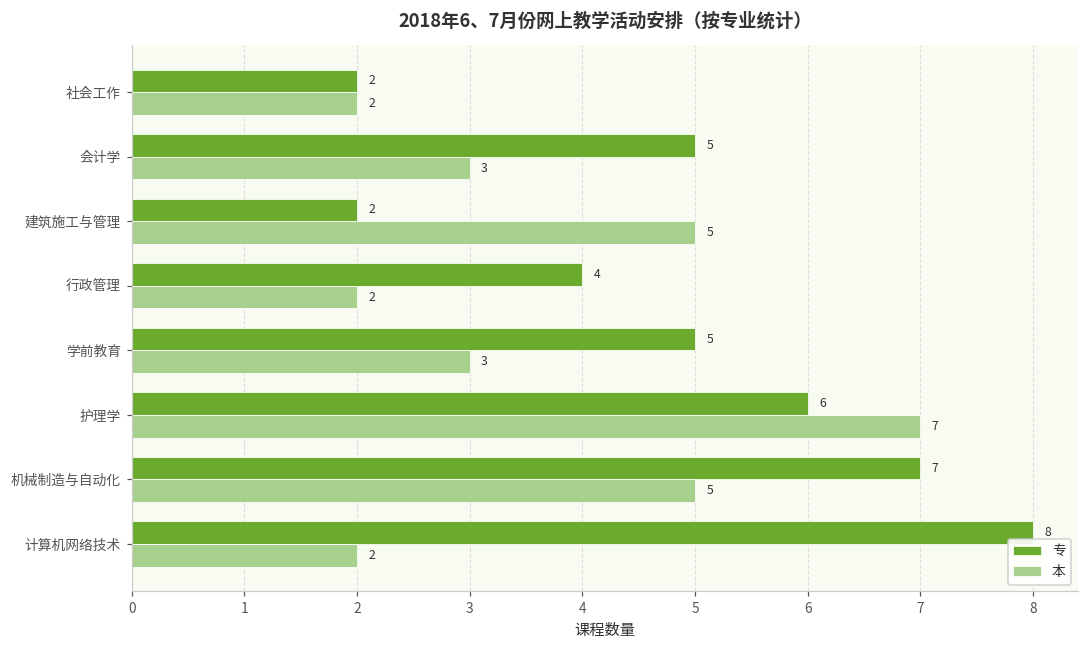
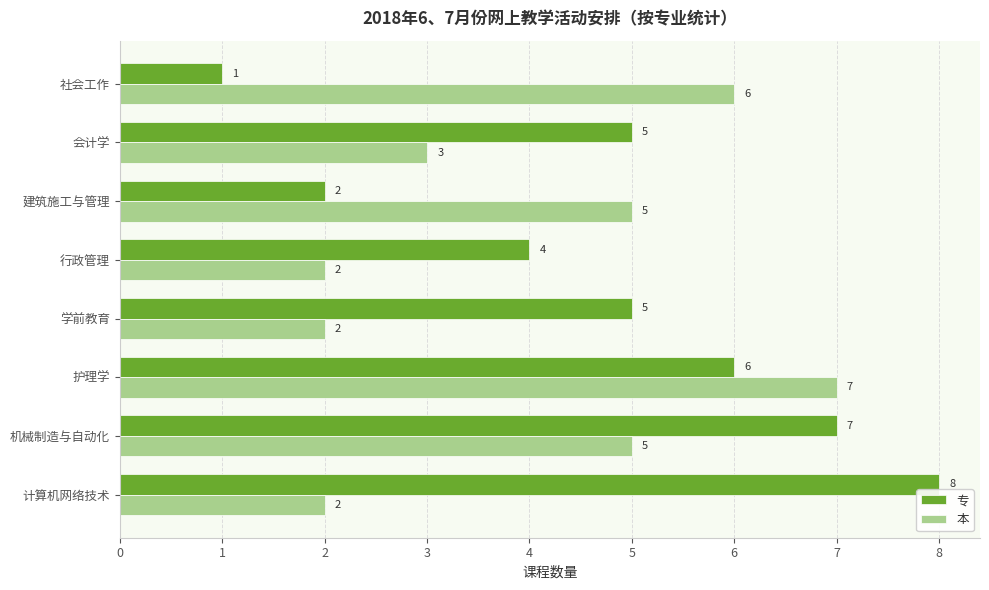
  {
    "专": {
-     "社会工作": 2,
+     "社会工作": 1,
      "会计学": 5,
      "建筑施工与管理": 2,
      "行政管理": 4,
      "学前教育": 5,
      "护理学": 6,
      "机械制造与自动化": 7
    },
    "本": {
-     "社会工作": 2,
+     "社会工作": 6,
      "会计学": 3,
      "建筑施工与管理": 5,
      "行政管理": 2,
-     "学前教育": 3,
+     "学前教育": 2,
      "护理学": 7,
      "机械制造与自动化": 5,
      "计算机网络技术": 2
    }
  }
